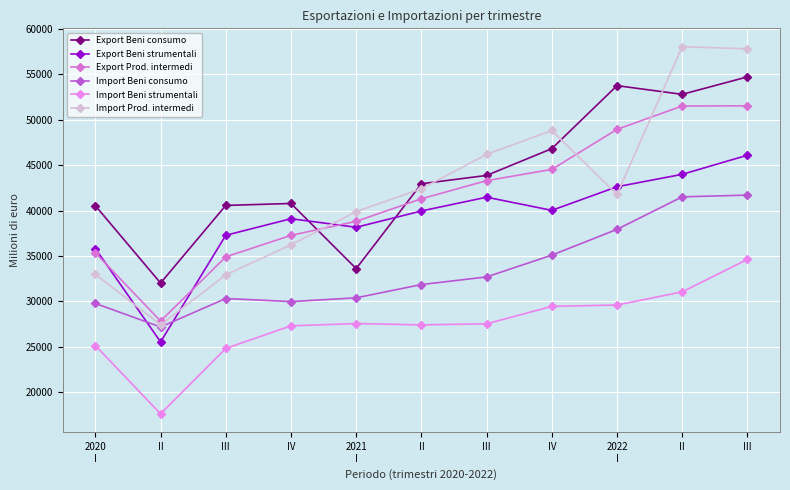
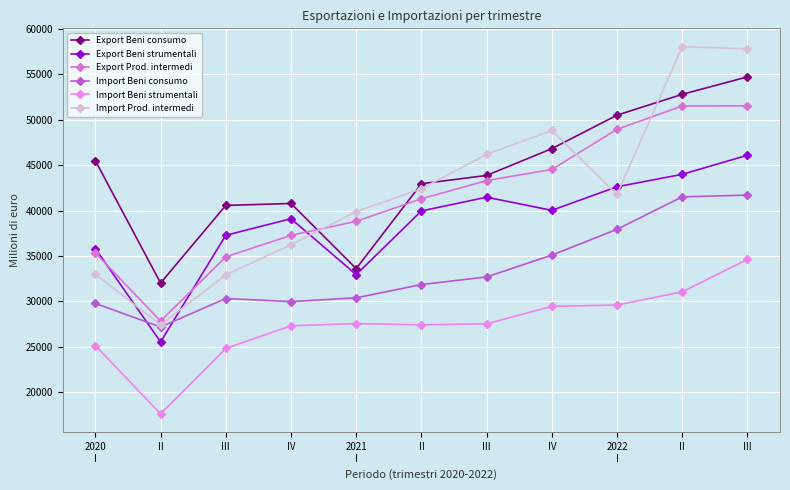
  {
    "Export Beni consumo": {
-     "2020 I": 41000,
+     "2020 I": 45000,
      "2021 I": 34000,
-     "2022 I": 54000
+     "2022 I": 51000
    },
    "Export Beni strumentali": {
      "2020 I": 36000,
-     "2021 I": 38000,
+     "2021 I": 33000,
      "2022 I": 43000
    },
    "Import Prod. intermedi": {
      "2020 I": 33000,
      "2021 I": 40000,
      "2022 I": 42000
    }
  }
